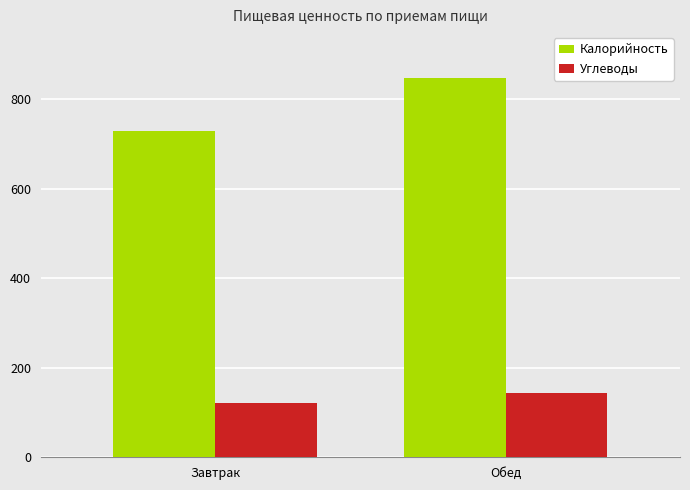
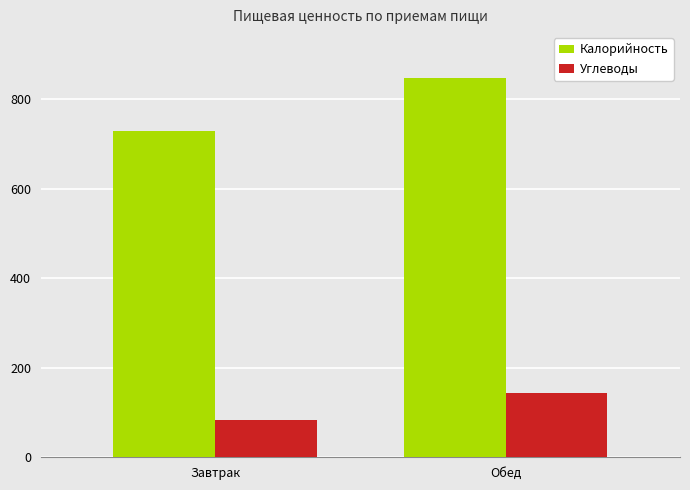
  {
    "Калорийность": {
      "Завтрак": 730,
      "Обед": 850
    },
    "Углеводы": {
-     "Завтрак": 120,
+     "Завтрак": 80,
      "Обед": 140
    }
  }
